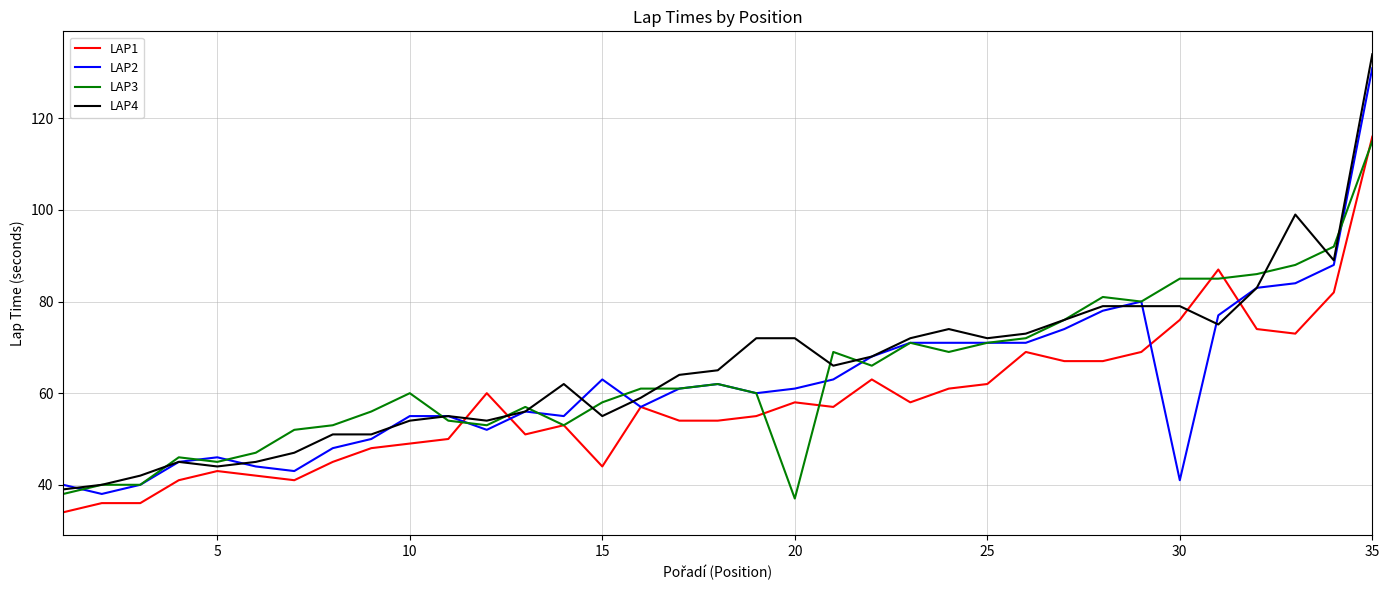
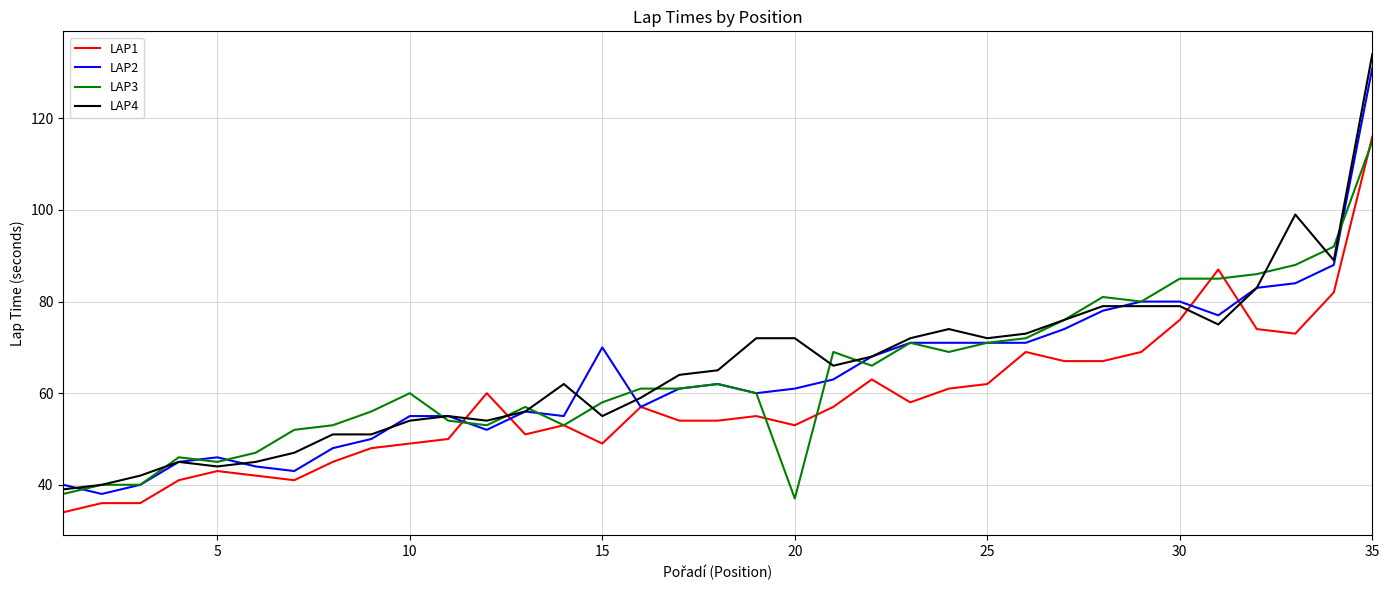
  {
    "LAP1": {
      "5": 43,
      "10": 49,
-     "15": 44,
-     "20": 58,
+     "15": 49,
+     "20": 53,
      "25": 62,
      "30": 76,
      "35": 116
    },
    "LAP2": {
      "5": 46,
      "10": 55,
-     "15": 63,
+     "15": 70,
      "20": 61,
-     "30": 41,
+     "30": 80,
      "35": 131
    },
    "LAP3": {
      "5": 45,
      "10": 60,
      "15": 58,
      "20": 37,
      "30": 85,
      "35": 115
    },
    "LAP4": {
      "5": 44,
      "10": 54,
      "15": 55,
      "20": 72,
      "25": 72,
      "30": 79,
      "35": 134
    }
  }
